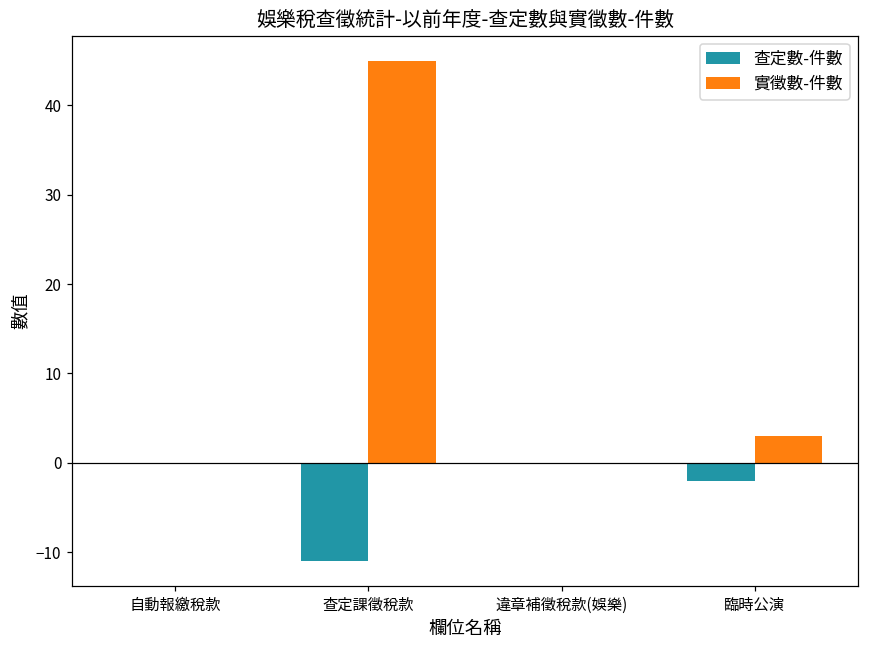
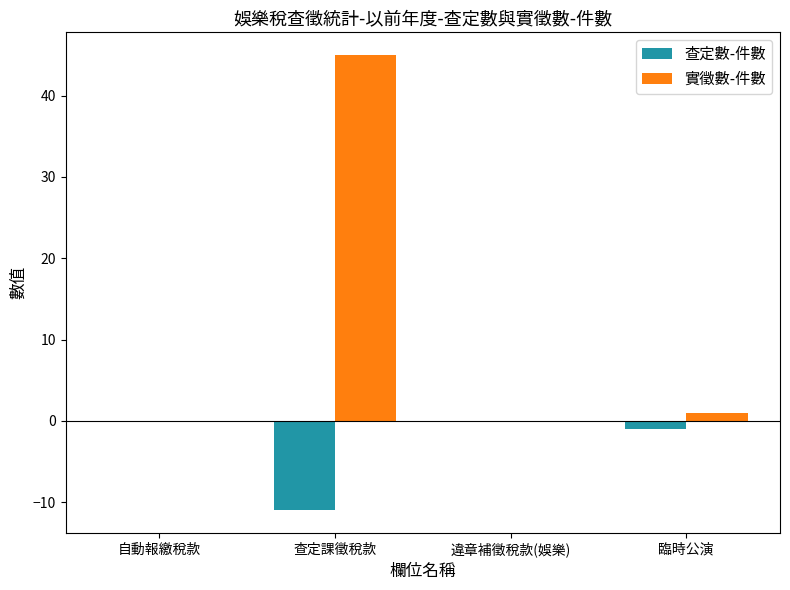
  {
    "查定數-件數": {
      "自動報繳稅款": 0,
      "查定課徵稅款": -11,
      "違章補徵稅款(娛樂)": 0,
-     "臨時公演": -2
+     "臨時公演": -1
    },
    "實徵數-件數": {
      "自動報繳稅款": 0,
      "查定課徵稅款": 45,
      "違章補徵稅款(娛樂)": 0,
-     "臨時公演": 3
+     "臨時公演": 1
    }
  }
